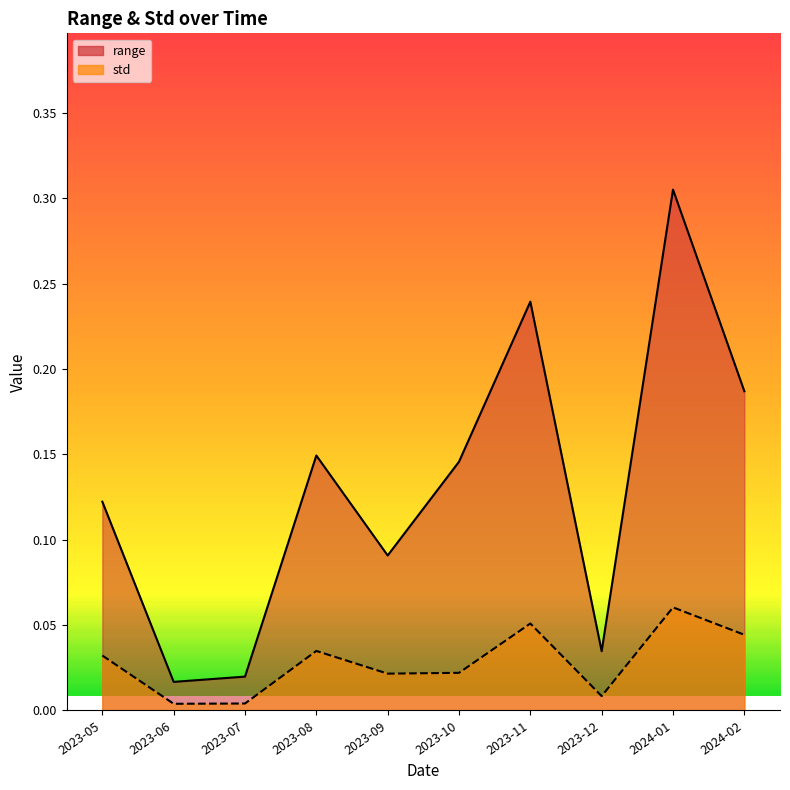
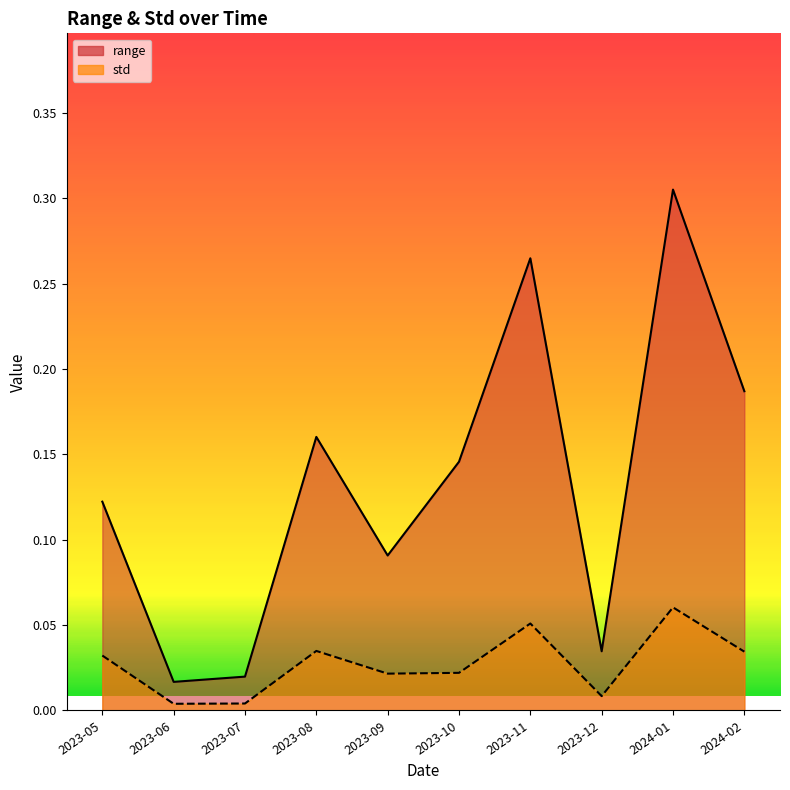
  {
    "range": {
      "2023-05": 0.122,
      "2023-06": 0.017,
      "2023-07": 0.020,
-     "2023-08": 0.149,
+     "2023-08": 0.160,
      "2023-09": 0.091,
      "2023-10": 0.146,
-     "2023-11": 0.239,
+     "2023-11": 0.265,
      "2023-12": 0.035,
      "2024-01": 0.305,
      "2024-02": 0.187
    },
    "std": {
      "2023-05": 0.032,
      "2023-06": 0.004,
      "2023-07": 0.004,
      "2023-08": 0.035,
      "2023-09": 0.022,
      "2023-10": 0.022,
      "2023-11": 0.051,
      "2023-12": 0.008,
      "2024-01": 0.060,
-     "2024-02": 0.044
+     "2024-02": 0.034
    }
  }
